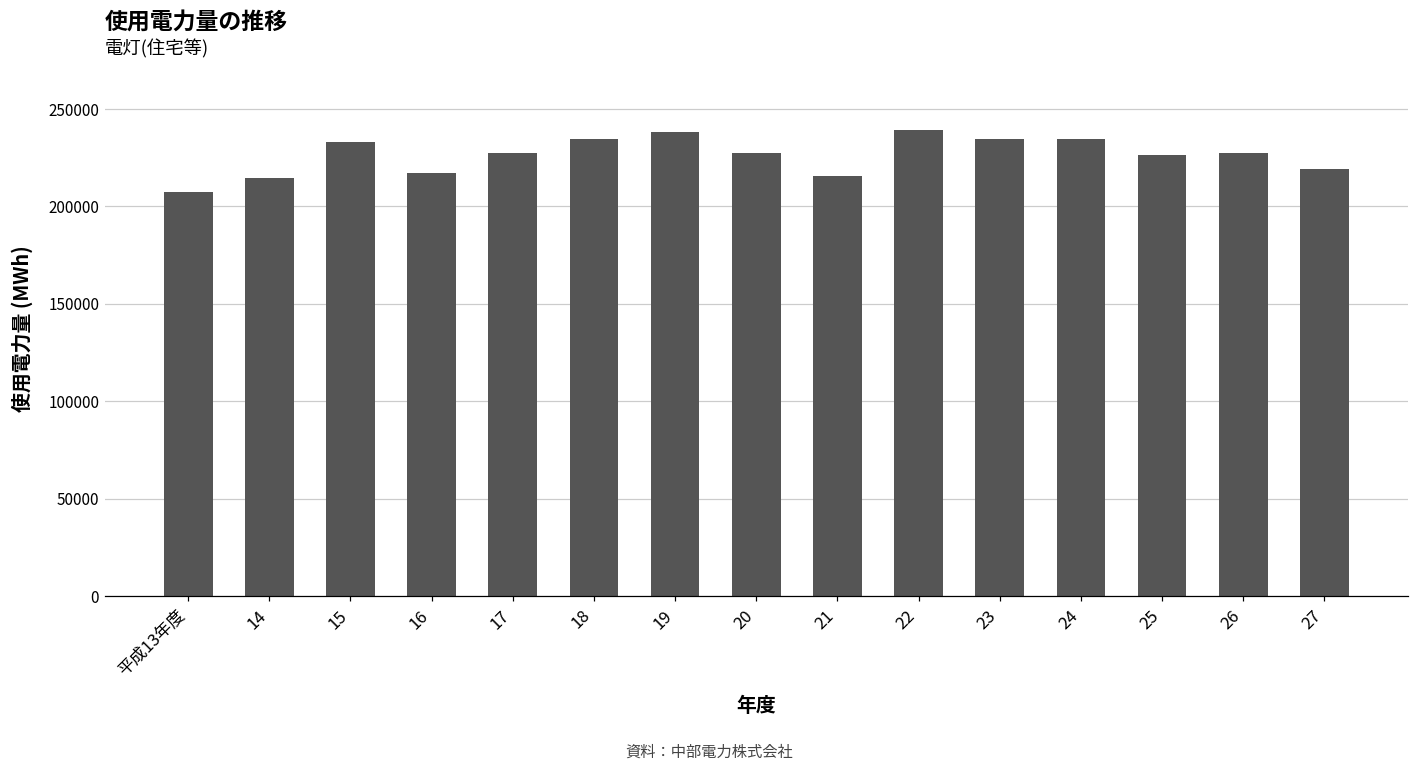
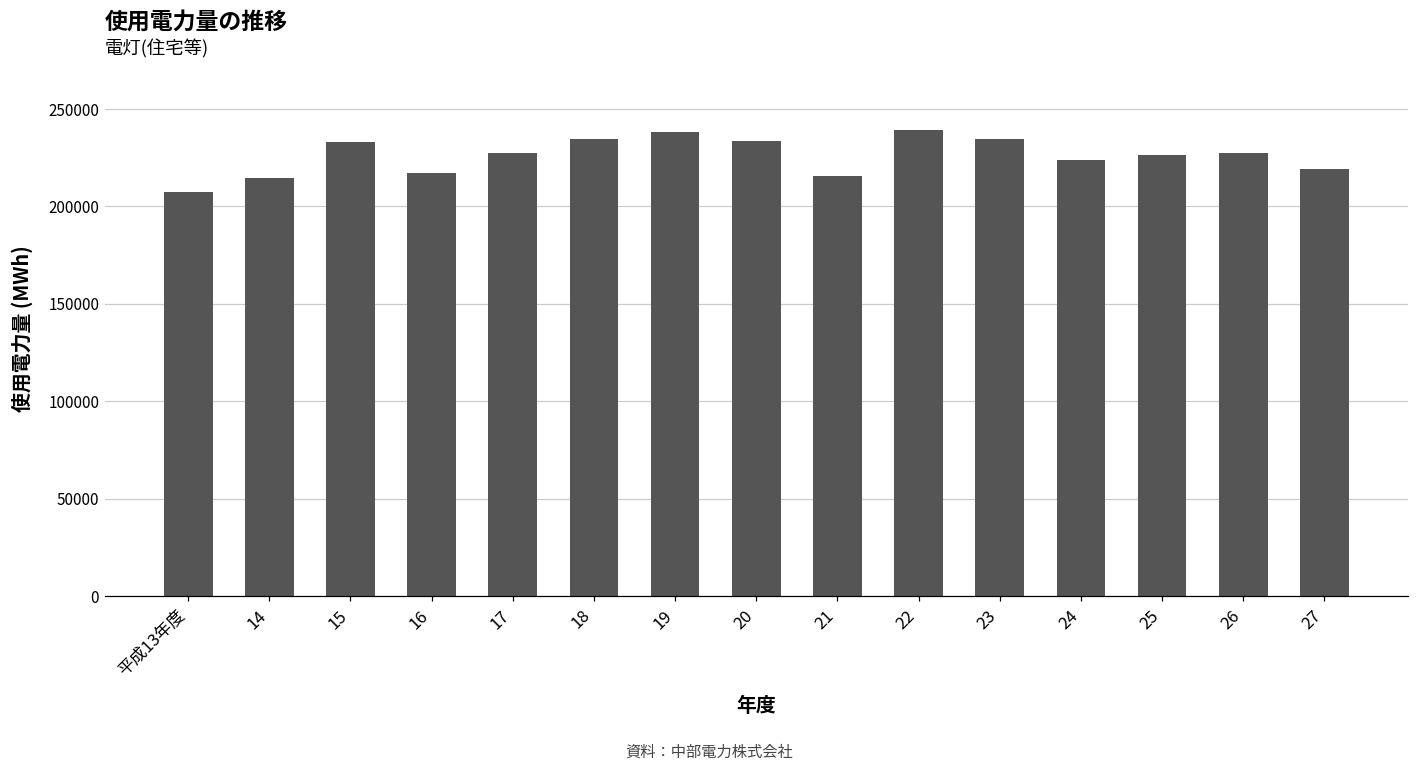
  {
    "平成13年度": 208000,
    "14": 215000,
    "15": 233000,
    "16": 217000,
    "17": 228000,
    "18": 234000,
    "19": 238000,
-   "20": 227000,
+   "20": 234000,
    "21": 216000,
    "22": 239000,
    "23": 235000,
-   "24": 234000,
+   "24": 224000,
    "25": 227000,
    "26": 227000,
    "27": 219000
  }
